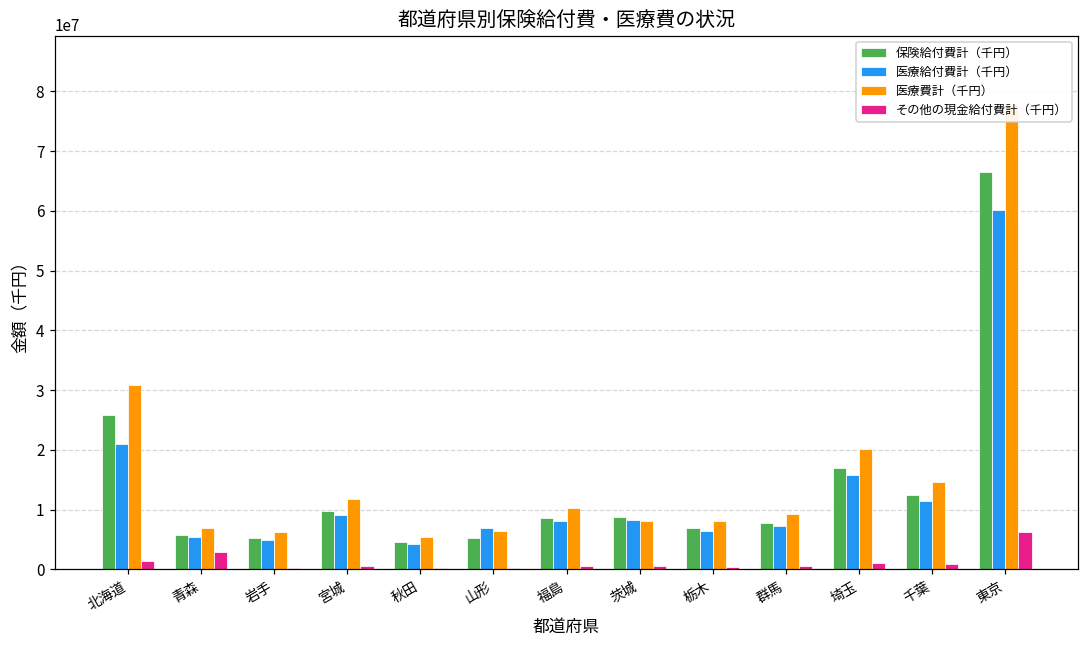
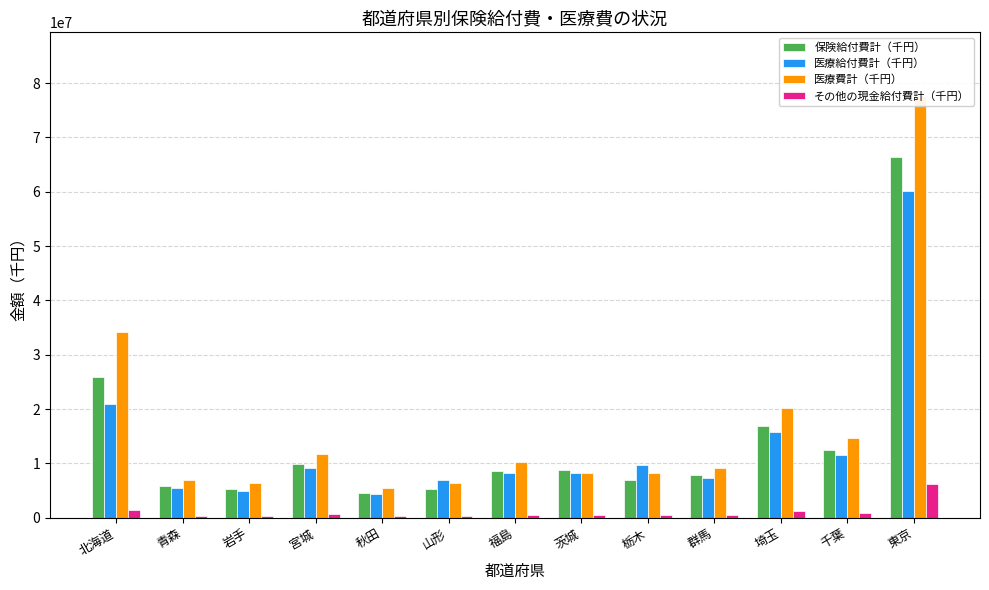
  {
    "保険給付費計（千円）": {
      "北海道": 26000000,
      "青森": 6000000,
      "岩手": 5000000,
      "宮城": 10000000,
      "秋田": 5000000,
      "山形": 5000000,
      "福島": 9000000,
      "茨城": 9000000,
      "栃木": 7000000,
      "群馬": 8000000,
      "埼玉": 17000000,
      "千葉": 12000000,
      "東京": 66000000
    },
    "医療給付費計（千円）": {
      "北海道": 21000000,
      "青森": 5000000,
      "岩手": 5000000,
      "宮城": 9000000,
      "秋田": 4000000,
      "山形": 7000000,
      "福島": 8000000,
      "茨城": 8000000,
-     "栃木": 6000000,
+     "栃木": 10000000,
      "群馬": 7000000,
      "埼玉": 16000000,
      "千葉": 12000000,
      "東京": 60000000
    },
    "医療費計（千円）": {
-     "北海道": 31000000,
+     "北海道": 34000000,
      "青森": 7000000,
      "岩手": 6000000,
      "宮城": 12000000,
      "秋田": 5000000,
      "山形": 6000000,
      "福島": 10000000,
      "茨城": 8000000,
      "栃木": 8000000,
      "群馬": 9000000,
      "埼玉": 20000000,
      "千葉": 15000000
    },
    "その他の現金給付費計（千円）": {
      "北海道": 1000000,
-     "青森": 3000000,
+     "青森": 0,
      "宮城": 1000000,
      "福島": 1000000,
      "茨城": 1000000,
      "栃木": 0,
      "群馬": 1000000,
      "埼玉": 1000000,
      "千葉": 1000000,
      "東京": 6000000
    }
  }
